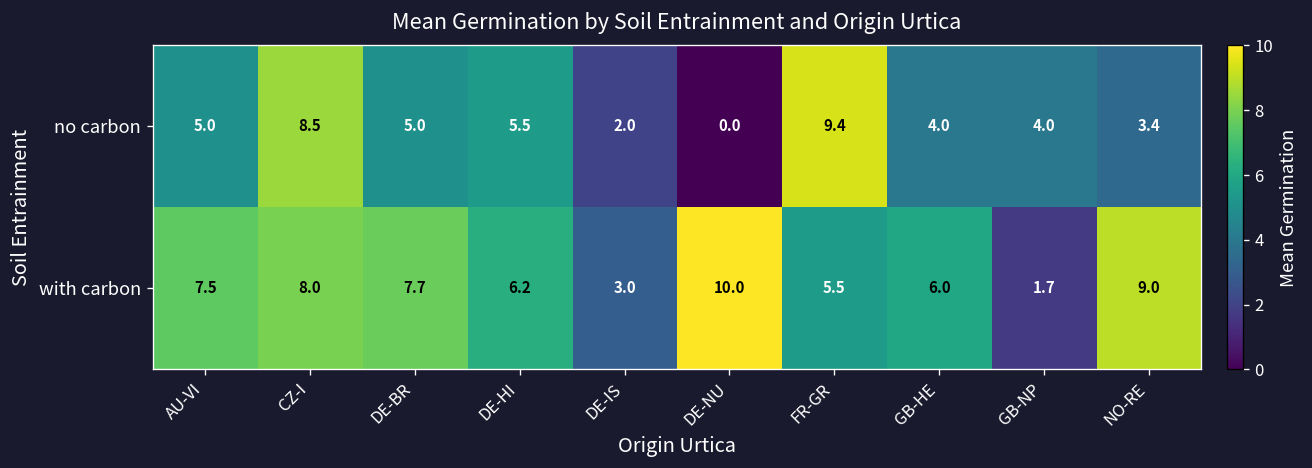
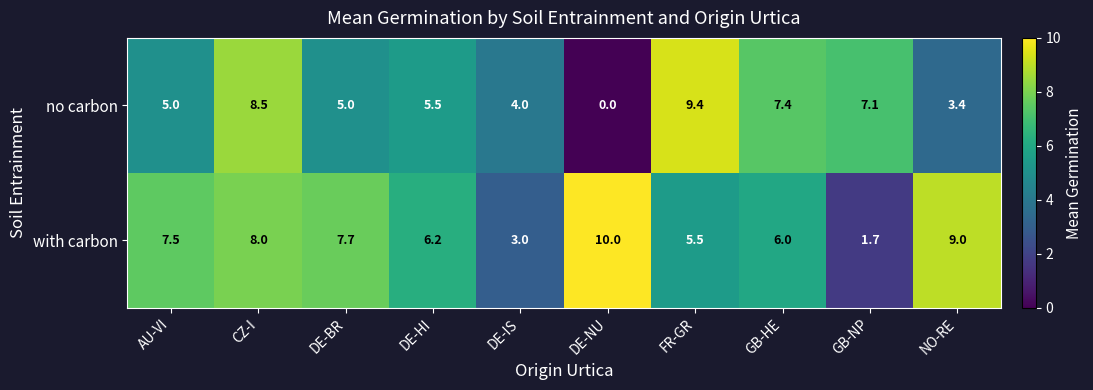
  {
    "no carbon": {
      "AU-VI": 5.0,
      "CZ-I": 8.5,
      "DE-BR": 5.0,
      "DE-HI": 5.5,
-     "DE-IS": 2.0,
+     "DE-IS": 4.0,
      "DE-NU": 0.0,
      "FR-GR": 9.4,
-     "GB-HE": 4.0,
-     "GB-NP": 4.0,
+     "GB-HE": 7.4,
+     "GB-NP": 7.1,
      "NO-RE": 3.4
    },
    "with carbon": {
      "AU-VI": 7.5,
      "CZ-I": 8.0,
      "DE-BR": 7.7,
      "DE-HI": 6.2,
      "DE-IS": 3.0,
      "DE-NU": 10.0,
      "FR-GR": 5.5,
      "GB-HE": 6.0,
      "GB-NP": 1.7,
      "NO-RE": 9.0
    }
  }
